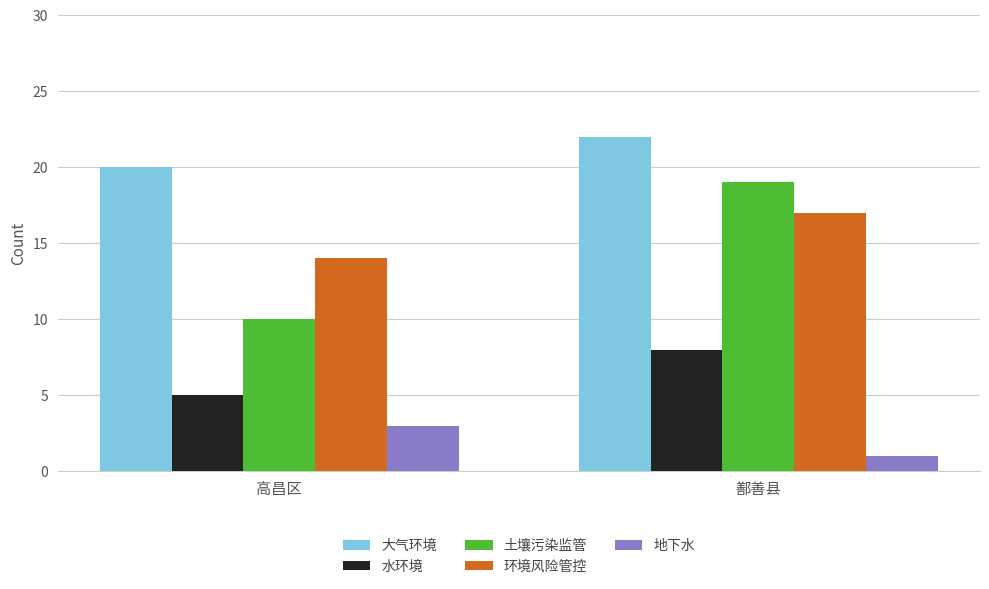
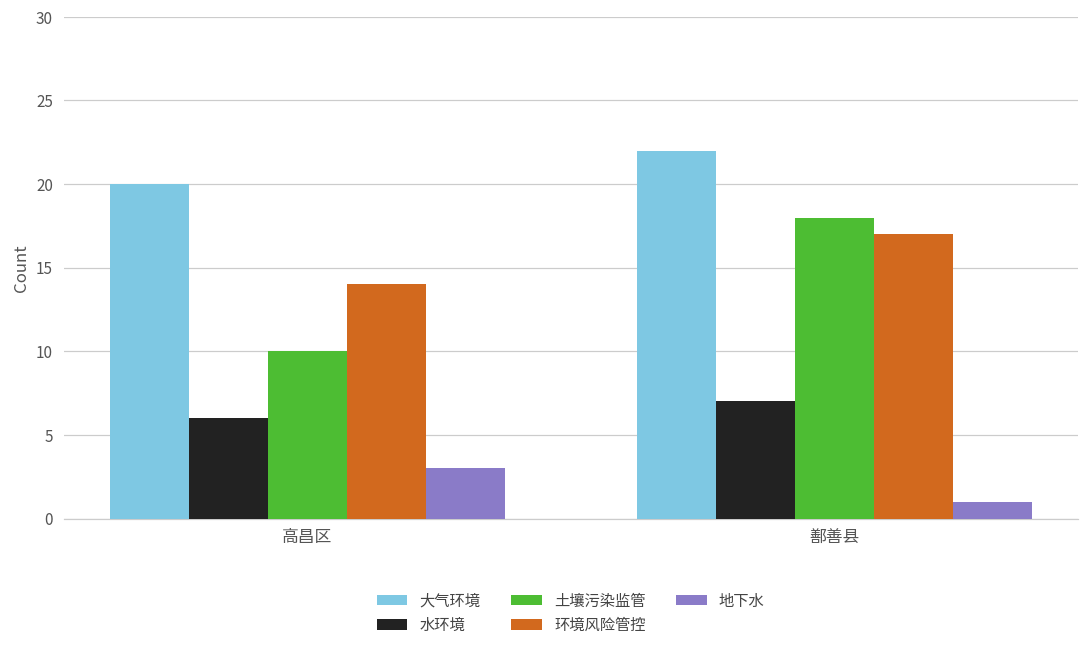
  {
    "大气环境": {
      "高昌区": 20,
      "鄯善县": 22
    },
    "水环境": {
-     "高昌区": 5,
-     "鄯善县": 8
+     "高昌区": 6,
+     "鄯善县": 7
    },
    "土壤污染监管": {
      "高昌区": 10,
-     "鄯善县": 19
+     "鄯善县": 18
    },
    "环境风险管控": {
      "高昌区": 14,
      "鄯善县": 17
    },
    "地下水": {
      "高昌区": 3,
      "鄯善县": 1
    }
  }
